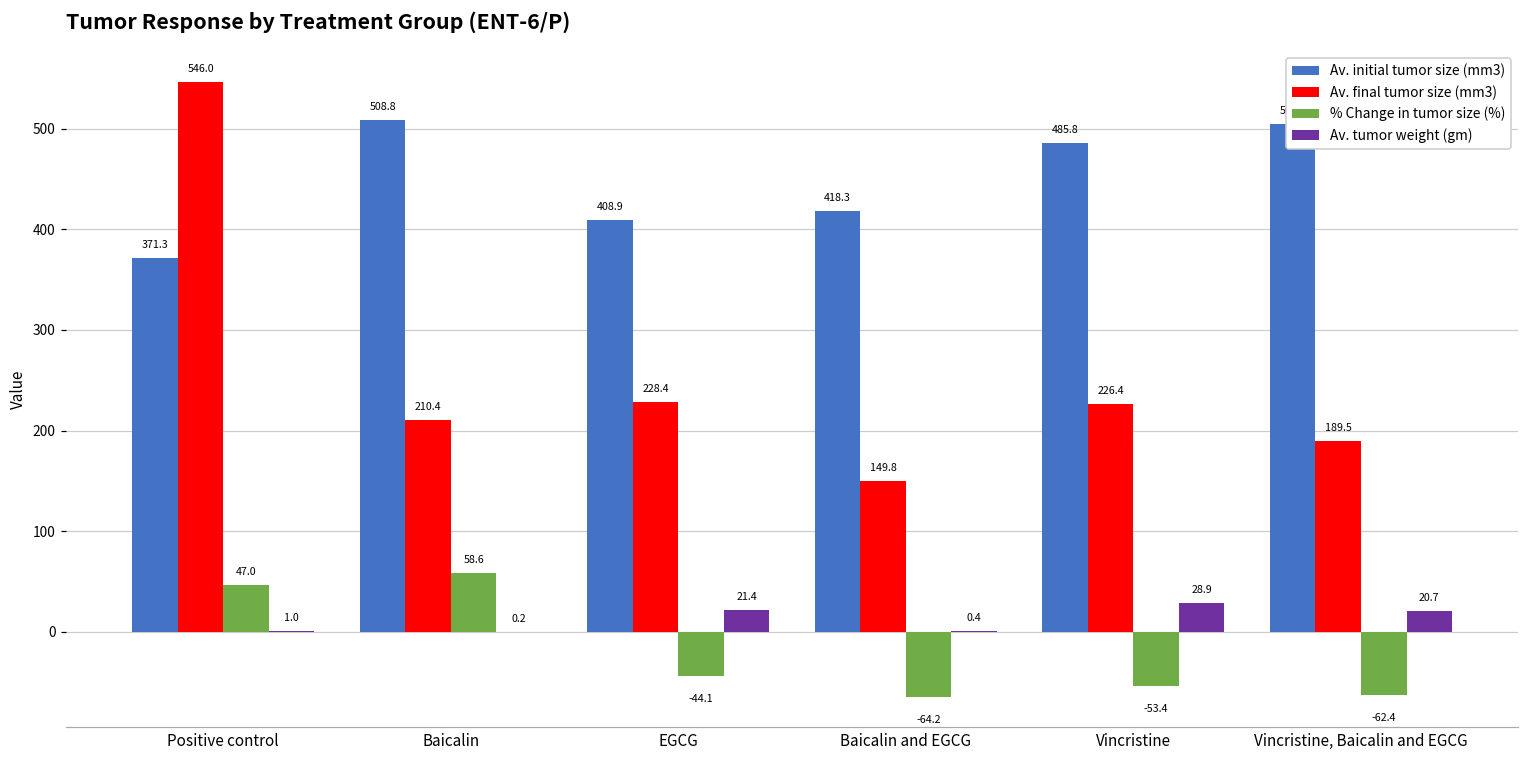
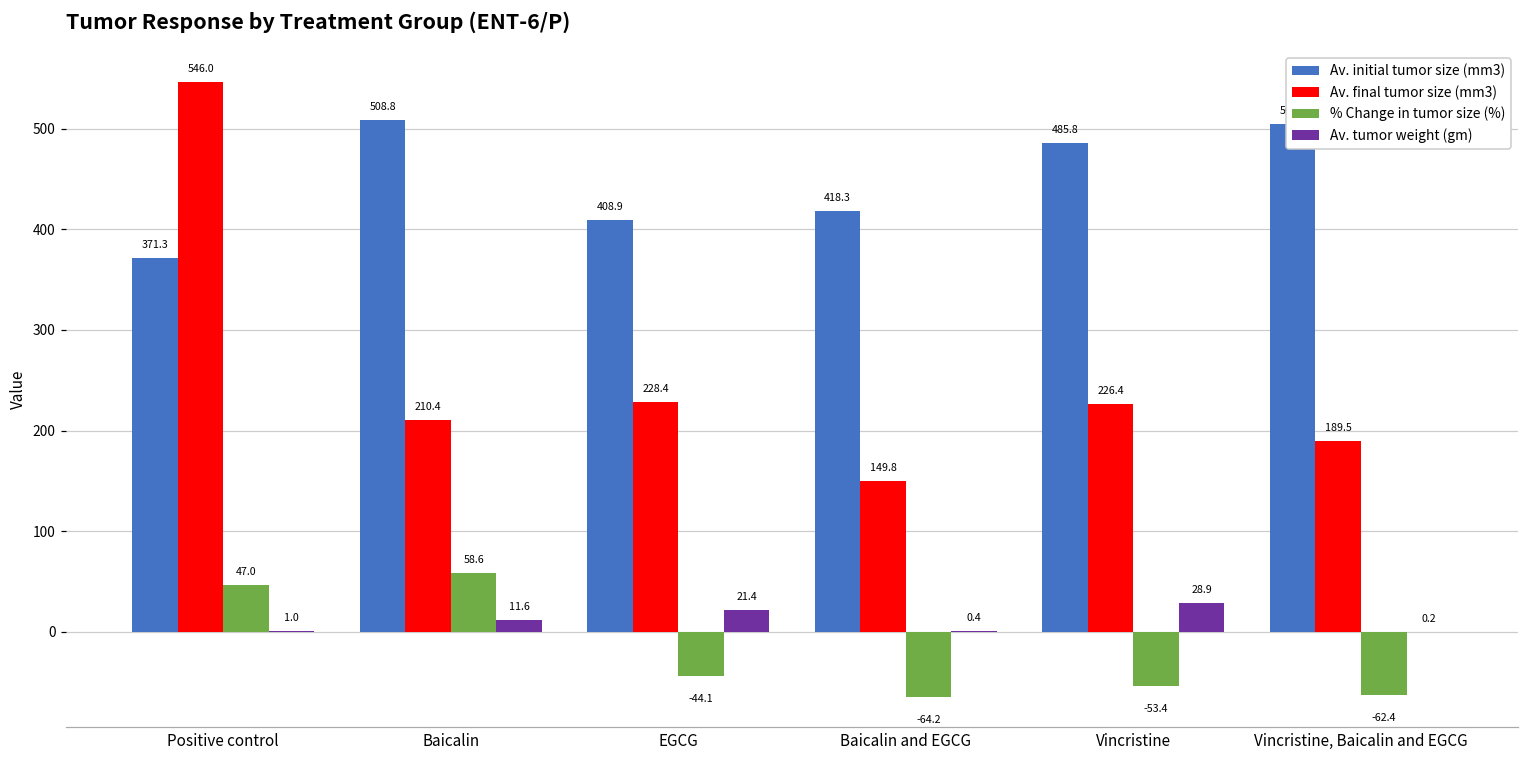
  {
    "Av. initial tumor size (mm3)": {
      "Positive control": 371.3,
      "Baicalin": 508.8,
      "EGCG": 408.9,
      "Baicalin and EGCG": 418.3,
      "Vincristine": 485.8
    },
    "Av. final tumor size (mm3)": {
      "Positive control": 546.0,
      "Baicalin": 210.4,
      "EGCG": 228.4,
      "Baicalin and EGCG": 149.8,
      "Vincristine": 226.4,
      "Vincristine, Baicalin and EGCG": 189.5
    },
    "% Change in tumor size (%)": {
      "Positive control": 47.0,
      "Baicalin": 58.6,
      "EGCG": -44.1,
      "Baicalin and EGCG": -64.2,
      "Vincristine": -53.4,
      "Vincristine, Baicalin and EGCG": -62.4
    },
    "Av. tumor weight (gm)": {
      "Positive control": 1.0,
-     "Baicalin": 0.2,
+     "Baicalin": 11.6,
      "EGCG": 21.4,
      "Baicalin and EGCG": 0.4,
      "Vincristine": 28.9,
-     "Vincristine, Baicalin and EGCG": 20.7
+     "Vincristine, Baicalin and EGCG": 0.2
    }
  }
